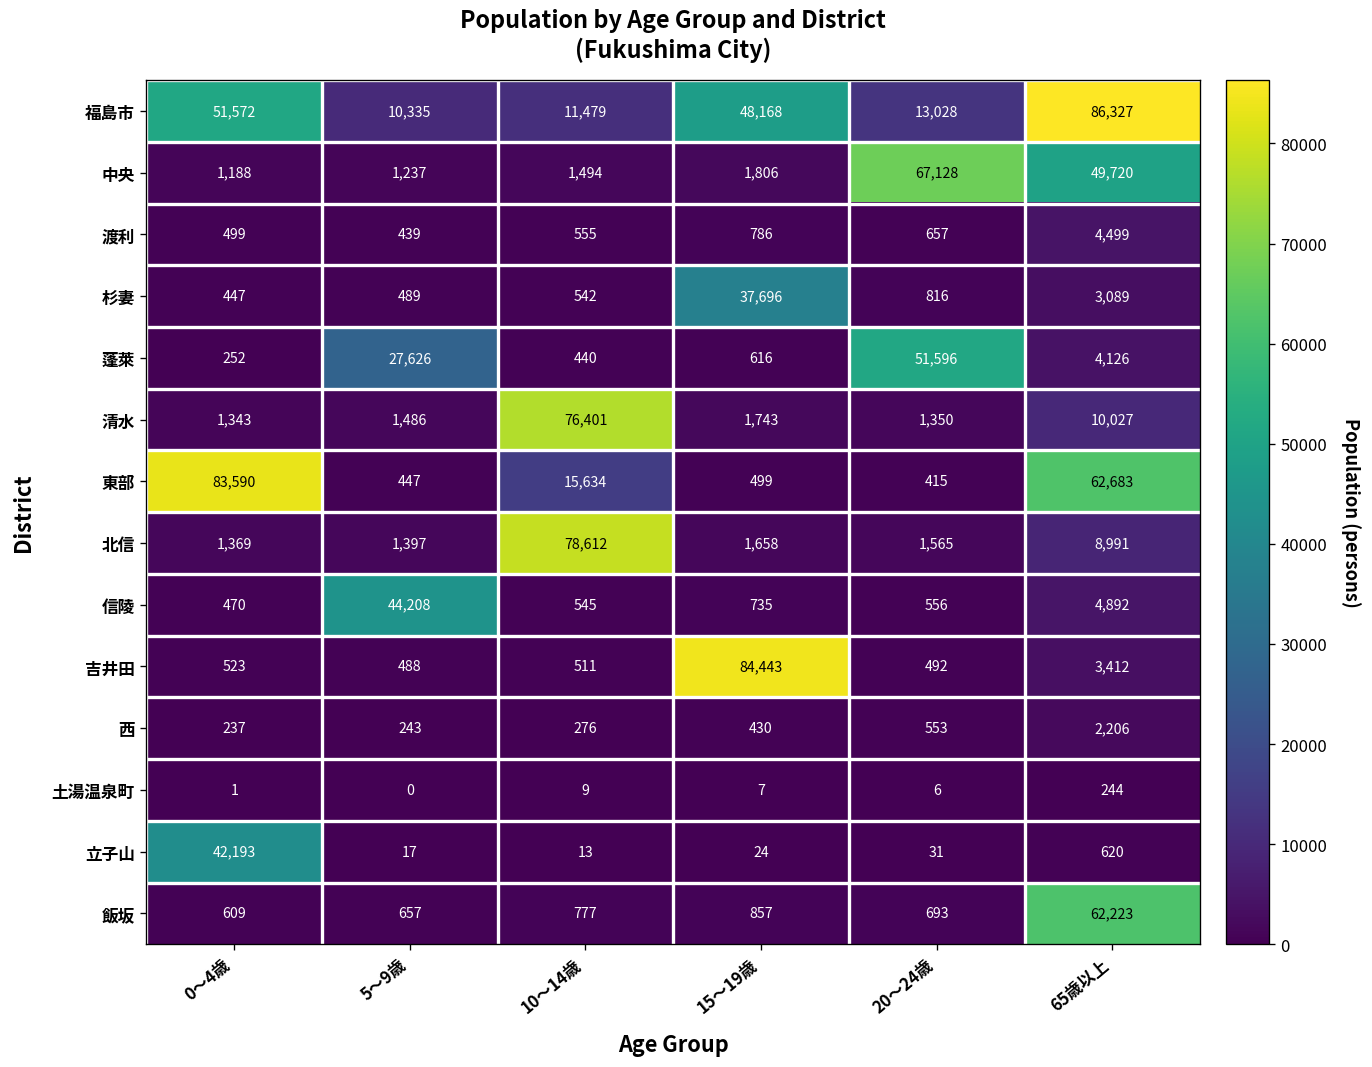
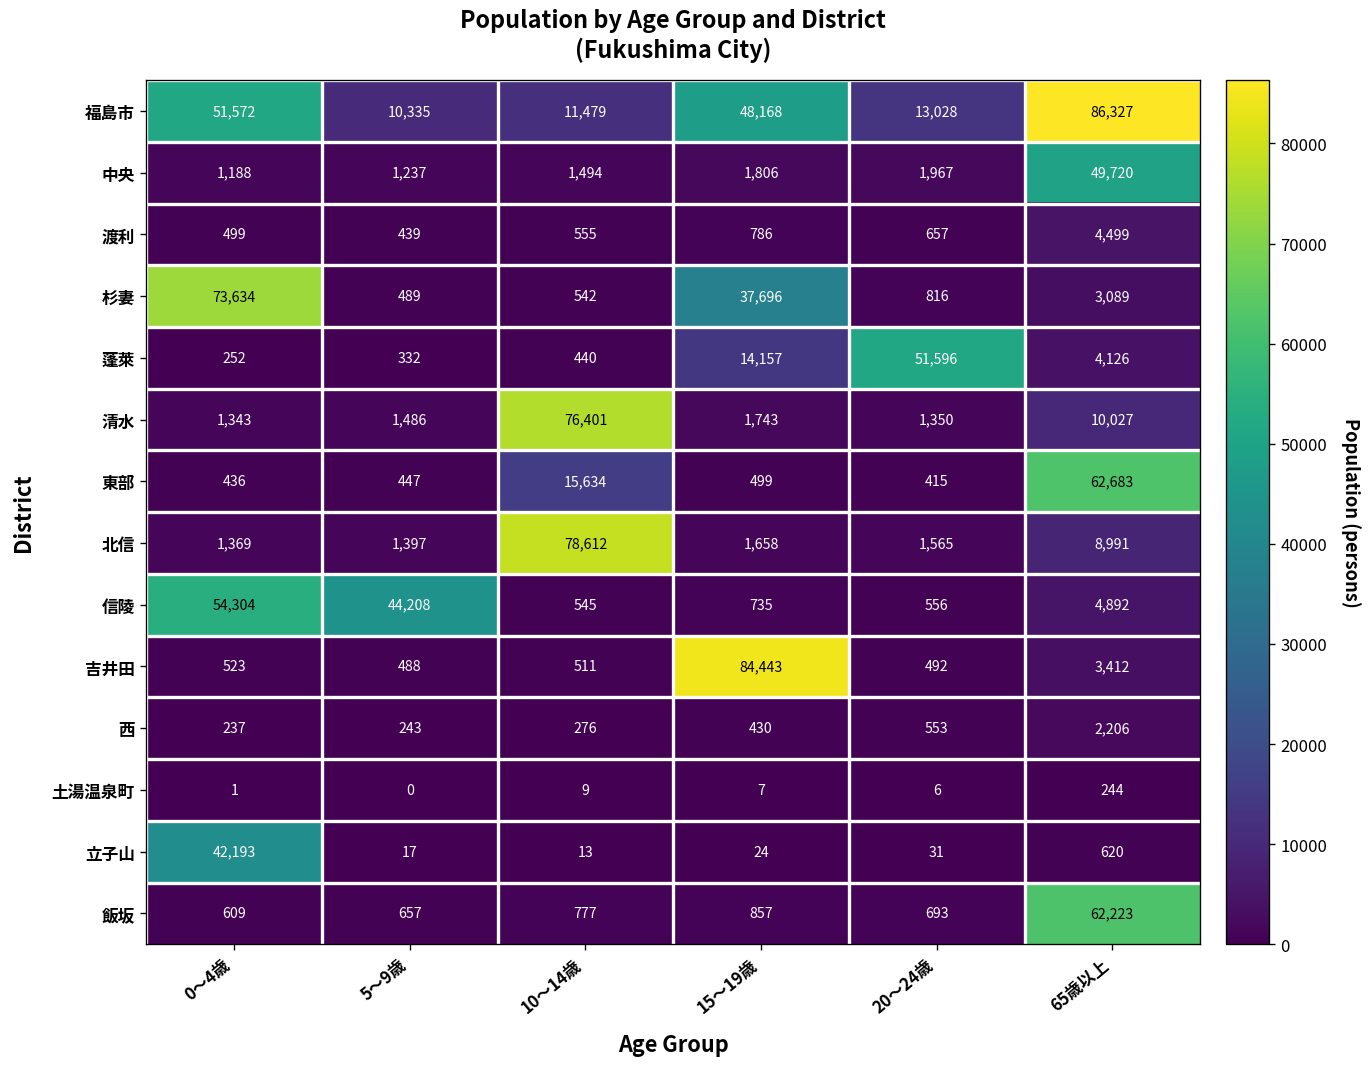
  {
    "福島市": {
      "0～4歳": "51,572",
      "5～9歳": "10,335",
      "10～14歳": "11,479",
      "15～19歳": "48,168",
      "20～24歳": "13,028",
      "65歳以上": "86,327"
    },
    "中央": {
      "0～4歳": "1,188",
      "5～9歳": "1,237",
      "10～14歳": "1,494",
      "15～19歳": "1,806",
-     "20～24歳": "67,128",
+     "20～24歳": "1,967",
      "65歳以上": "49,720"
    },
    "渡利": {
      "0～4歳": "499",
      "5～9歳": "439",
      "10～14歳": "555",
      "15～19歳": "786",
      "20～24歳": "657",
      "65歳以上": "4,499"
    },
    "杉妻": {
-     "0～4歳": "447",
+     "0～4歳": "73,634",
      "5～9歳": "489",
      "10～14歳": "542",
      "15～19歳": "37,696",
      "20～24歳": "816",
      "65歳以上": "3,089"
    },
    "蓬萊": {
      "0～4歳": "252",
-     "5～9歳": "27,626",
+     "5～9歳": "332",
      "10～14歳": "440",
-     "15～19歳": "616",
+     "15～19歳": "14,157",
      "20～24歳": "51,596",
      "65歳以上": "4,126"
    },
    "清水": {
      "0～4歳": "1,343",
      "5～9歳": "1,486",
      "10～14歳": "76,401",
      "15～19歳": "1,743",
      "20～24歳": "1,350",
      "65歳以上": "10,027"
    },
    "東部": {
-     "0～4歳": "83,590",
+     "0～4歳": "436",
      "5～9歳": "447",
      "10～14歳": "15,634",
      "15～19歳": "499",
      "20～24歳": "415",
      "65歳以上": "62,683"
    },
    "北信": {
      "0～4歳": "1,369",
      "5～9歳": "1,397",
      "10～14歳": "78,612",
      "15～19歳": "1,658",
      "20～24歳": "1,565",
      "65歳以上": "8,991"
    },
    "信陵": {
-     "0～4歳": "470",
+     "0～4歳": "54,304",
      "5～9歳": "44,208",
      "10～14歳": "545",
      "15～19歳": "735",
      "20～24歳": "556",
      "65歳以上": "4,892"
    },
    "吉井田": {
      "0～4歳": "523",
      "5～9歳": "488",
      "10～14歳": "511",
      "15～19歳": "84,443",
      "20～24歳": "492",
      "65歳以上": "3,412"
    },
    "西": {
      "0～4歳": "237",
      "5～9歳": "243",
      "10～14歳": "276",
      "15～19歳": "430",
      "20～24歳": "553",
      "65歳以上": "2,206"
    },
    "土湯温泉町": {
      "0～4歳": "1",
      "5～9歳": "0",
      "10～14歳": "9",
      "15～19歳": "7",
      "20～24歳": "6",
      "65歳以上": "244"
    },
    "立子山": {
      "0～4歳": "42,193",
      "5～9歳": "17",
      "10～14歳": "13",
      "15～19歳": "24",
      "20～24歳": "31",
      "65歳以上": "620"
    },
    "飯坂": {
      "0～4歳": "609",
      "5～9歳": "657",
      "10～14歳": "777",
      "15～19歳": "857",
      "20～24歳": "693",
      "65歳以上": "62,223"
    }
  }
